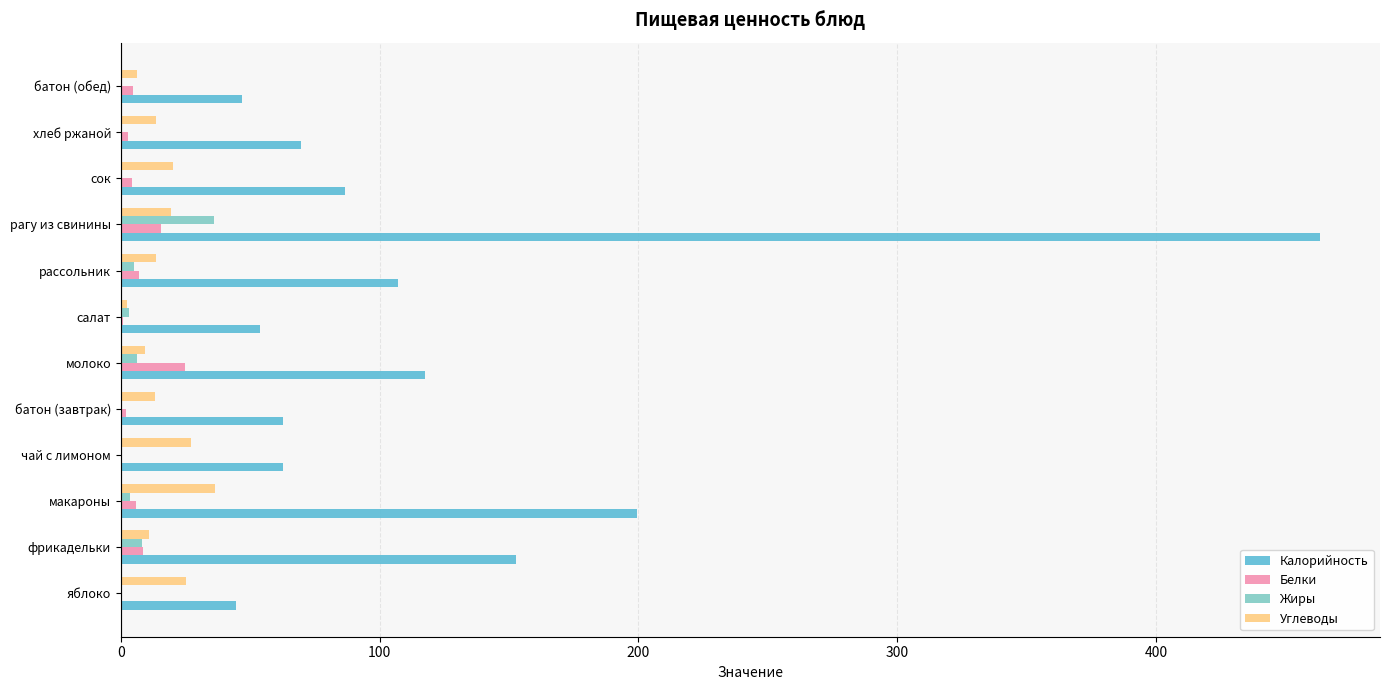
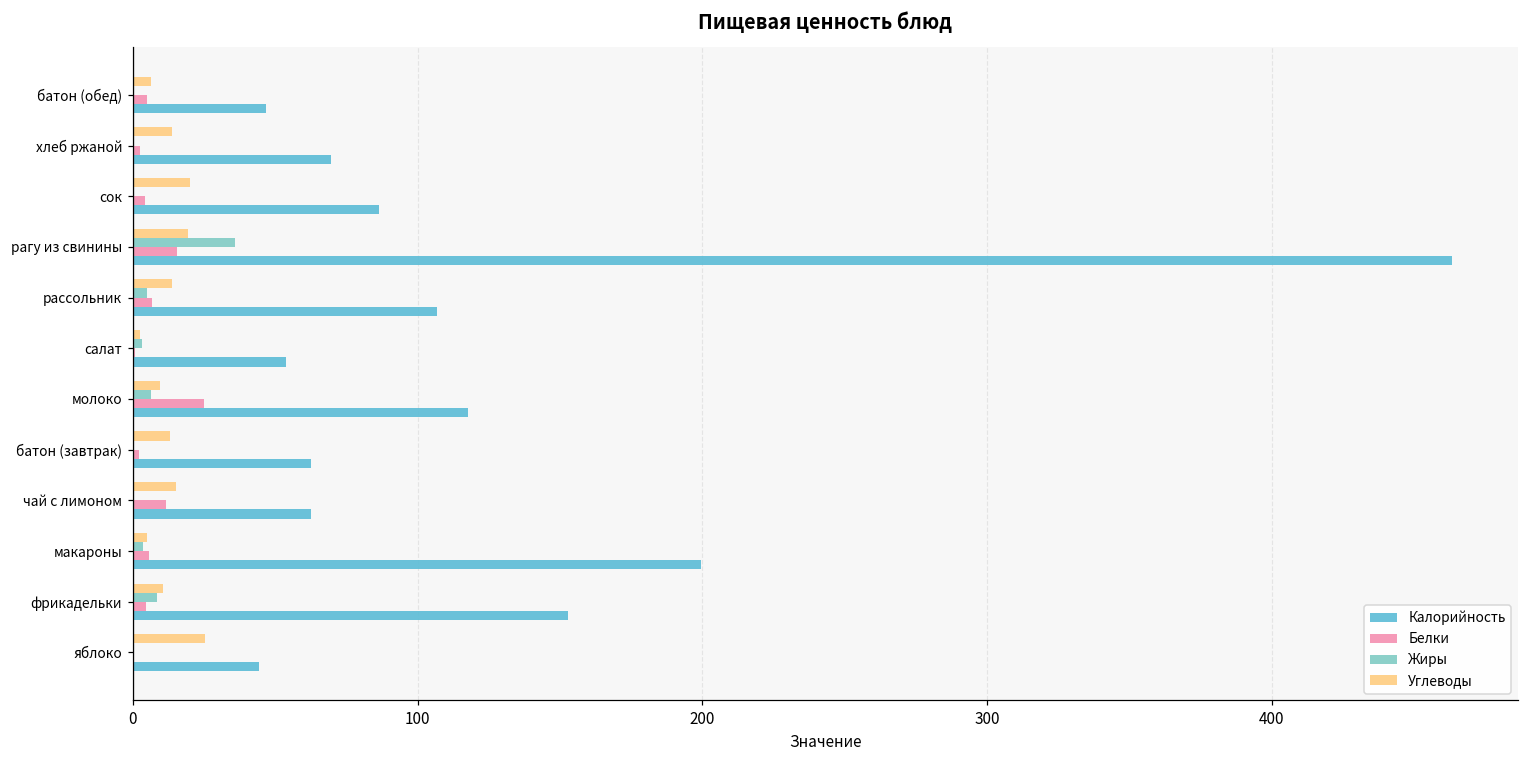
  {
    "Белки": {
      "батон (обед)": 5,
      "хлеб ржаной": 3,
      "сок": 4,
      "рагу из свинины": 16,
      "рассольник": 7,
      "молоко": 25,
      "батон (завтрак)": 2,
-     "чай с лимоном": 0,
+     "чай с лимоном": 12,
      "макароны": 6,
-     "фрикадельки": 9
+     "фрикадельки": 5
    },
    "Углеводы": {
      "батон (обед)": 6,
      "хлеб ржаной": 14,
      "сок": 20,
      "рагу из свинины": 20,
      "рассольник": 14,
      "салат": 2,
      "молоко": 9,
      "батон (завтрак)": 13,
-     "чай с лимоном": 27,
-     "макароны": 36,
+     "чай с лимоном": 15,
+     "макароны": 5,
      "фрикадельки": 11,
      "яблоко": 25
    }
  }
